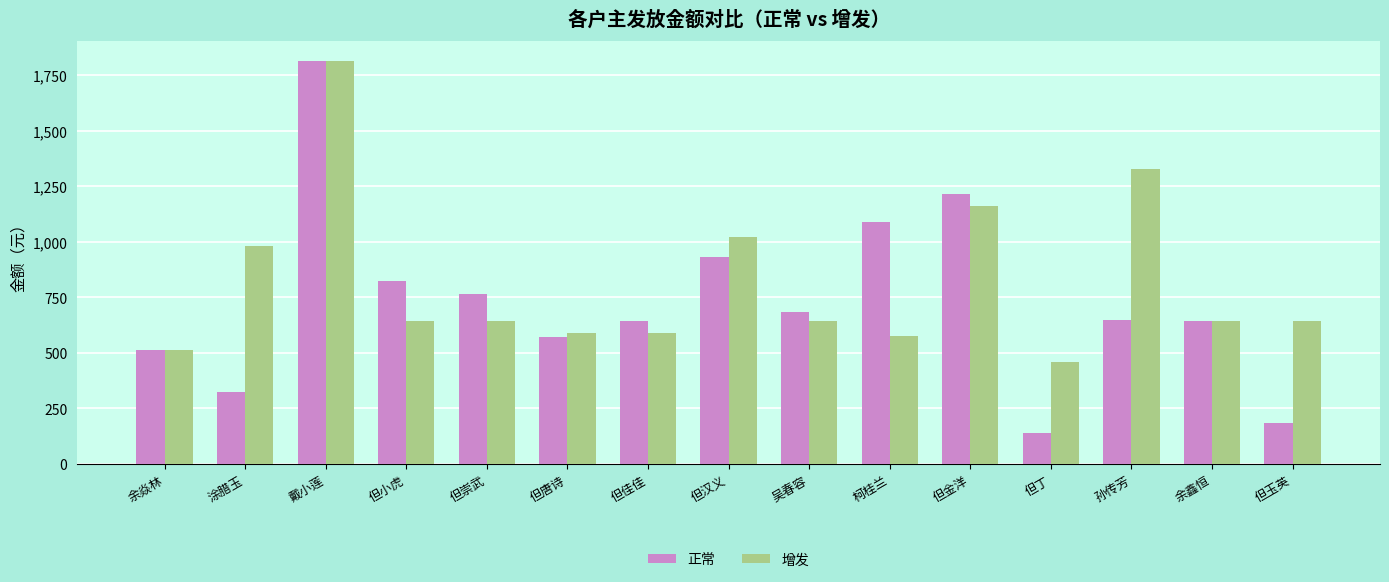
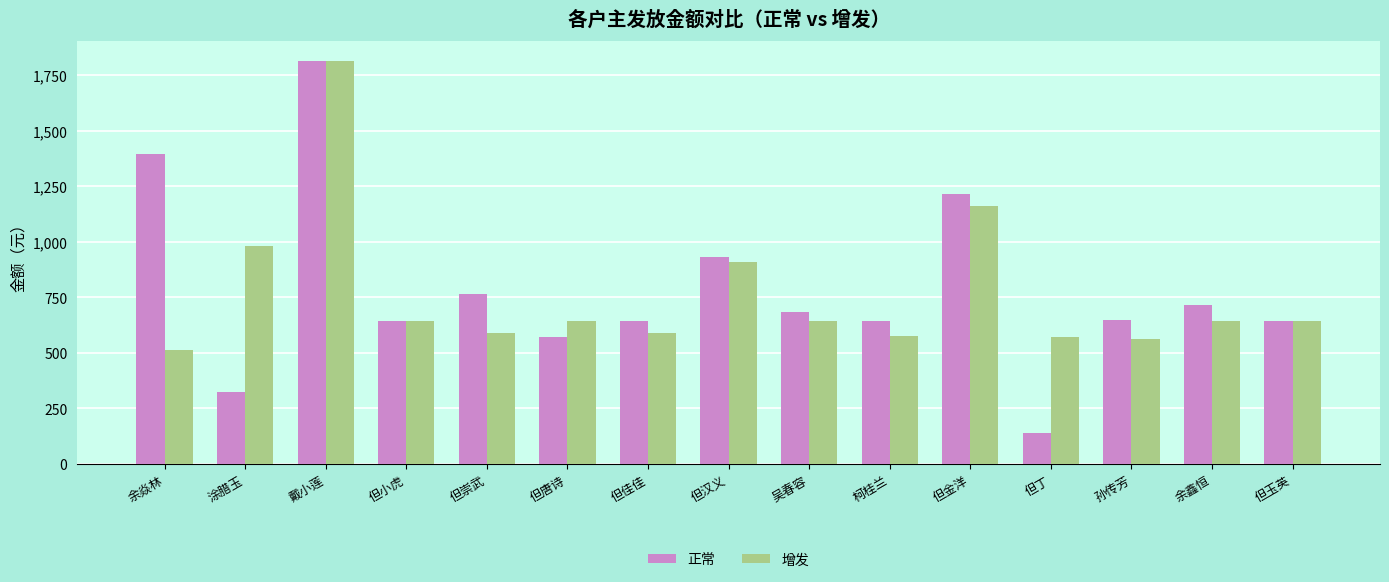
  {
    "正常": {
-     "余焱林": "510",
+     "余焱林": "1,400",
      "涂腊玉": "330",
      "戴小莲": "1,810",
-     "但小虎": "820",
+     "但小虎": "640",
      "但崇武": "760",
      "但唐诗": "570",
      "但佳佳": "640",
      "但汉义": "930",
      "吴春容": "680",
-     "柯桂兰": "1,090",
+     "柯桂兰": "640",
      "但金洋": "1,220",
      "但丁": "140",
      "孙传芳": "650",
-     "余鑫恒": "640",
-     "但玉英": "180"
+     "余鑫恒": "720",
+     "但玉英": "640"
    },
    "增发": {
      "余焱林": "510",
      "涂腊玉": "980",
      "戴小莲": "1,810",
      "但小虎": "640",
-     "但崇武": "640",
-     "但唐诗": "590",
+     "但崇武": "590",
+     "但唐诗": "640",
      "但佳佳": "590",
-     "但汉义": "1,020",
+     "但汉义": "910",
      "吴春容": "640",
      "柯桂兰": "580",
      "但金洋": "1,160",
-     "但丁": "460",
-     "孙传芳": "1,330",
+     "但丁": "570",
+     "孙传芳": "560",
      "余鑫恒": "640",
      "但玉英": "640"
    }
  }
